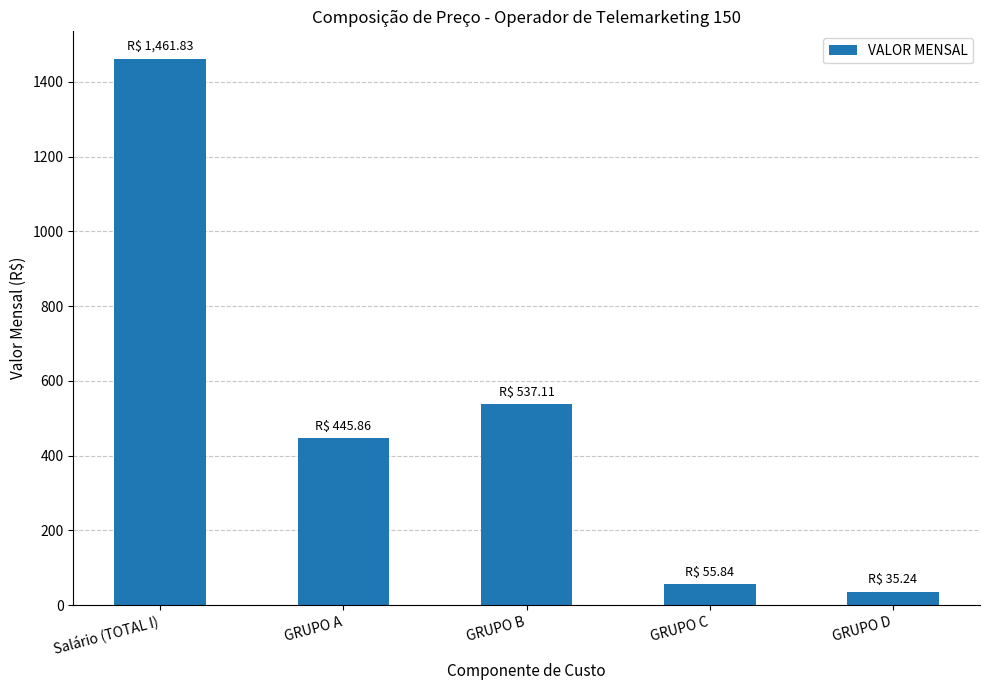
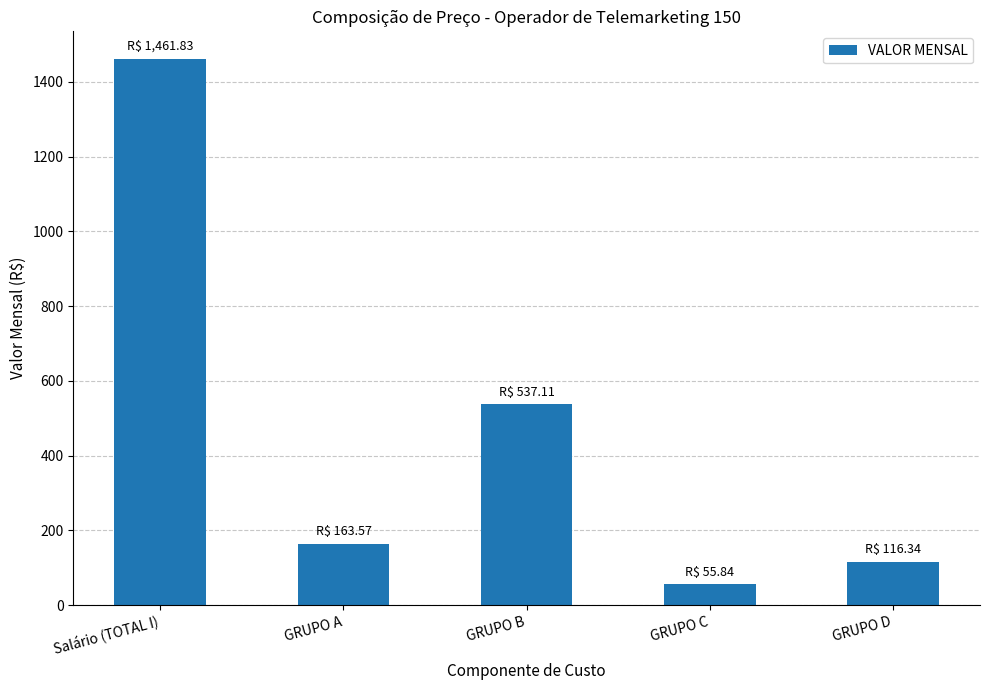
  {
    "Salário (TOTAL I)": "1,461.83",
-   "GRUPO A": "445.86",
+   "GRUPO A": "163.57",
    "GRUPO B": "537.11",
    "GRUPO C": "55.84",
-   "GRUPO D": "35.24"
+   "GRUPO D": "116.34"
  }
